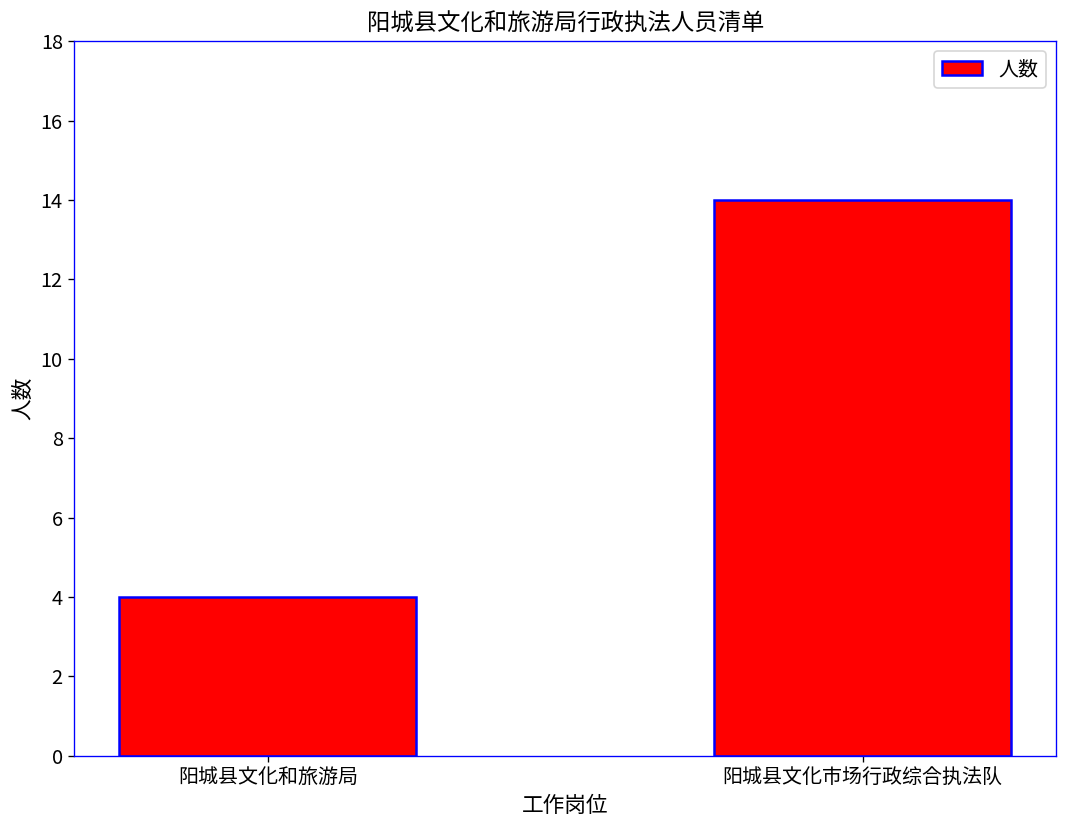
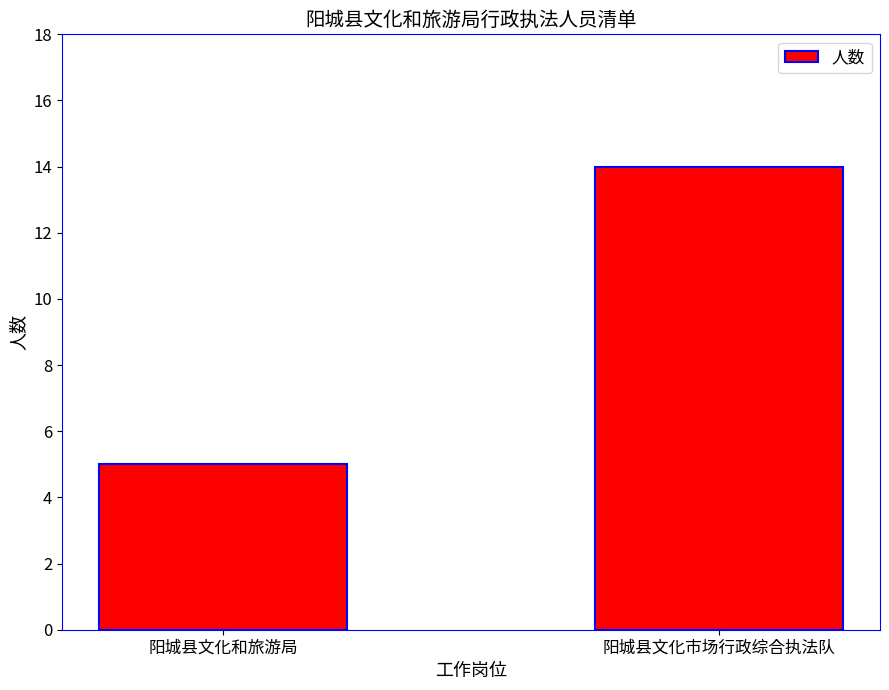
  {
-   "阳城县文化和旅游局": 4,
+   "阳城县文化和旅游局": 5,
    "阳城县文化市场行政综合执法队": 14
  }
